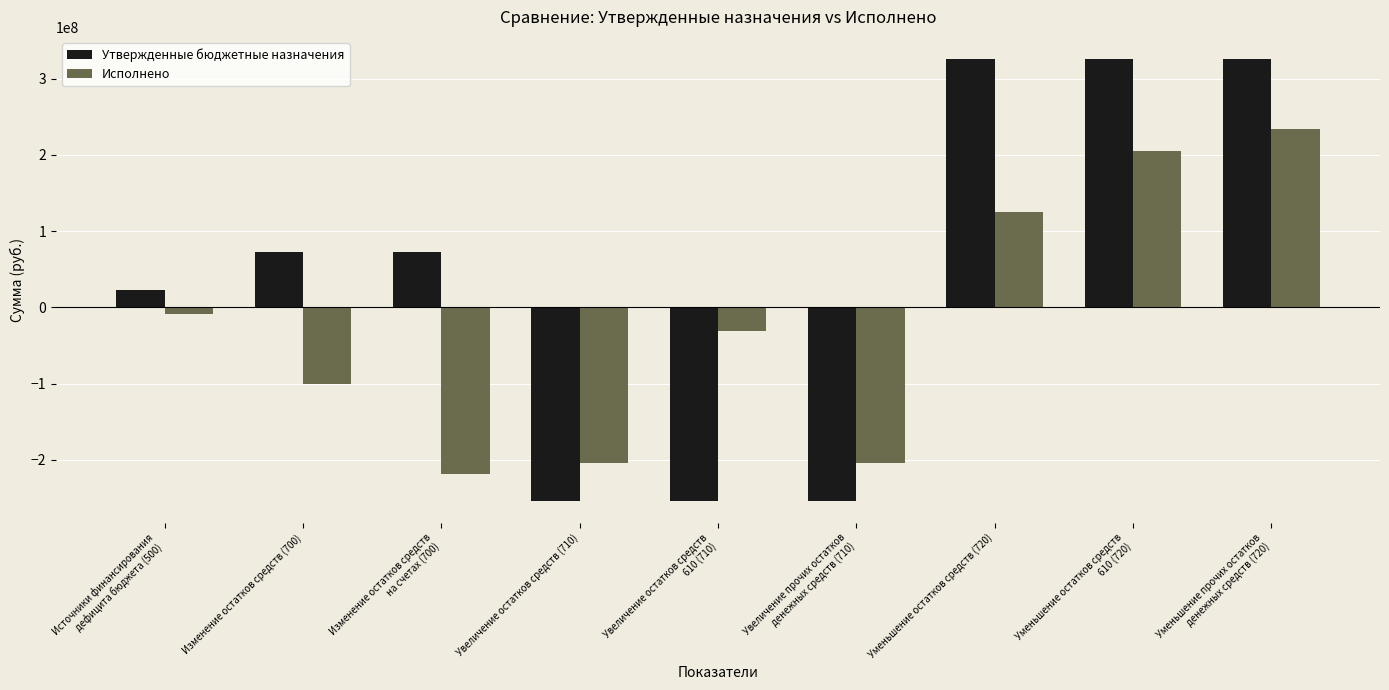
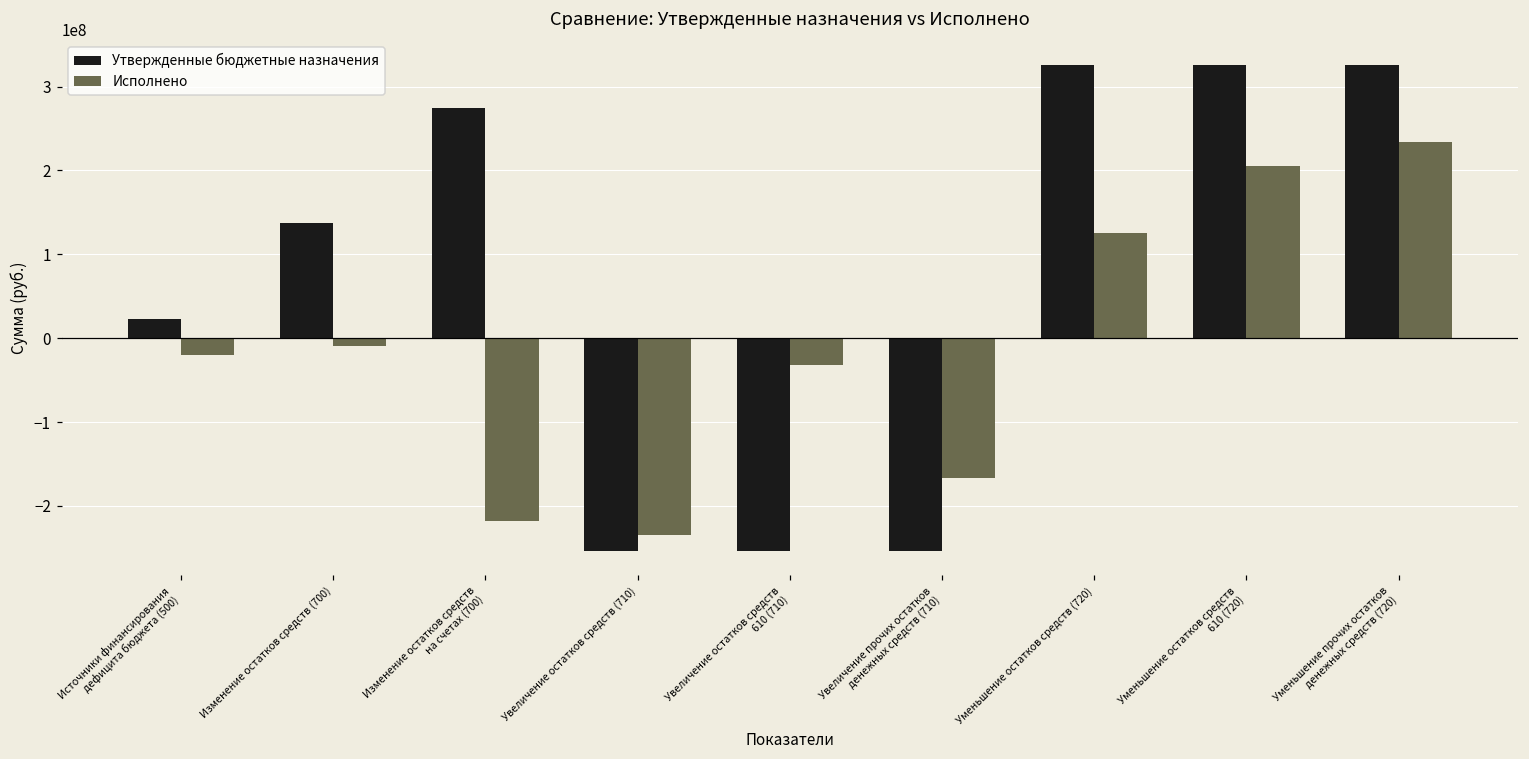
  {
    "Утвержденные бюджетные назначения": {
      "Источники финансирования дефицита бюджета (500)": 20000000,
-     "Изменение остатков средств (700)": 70000000,
-     "Изменение остатков средств на счетах (700)": 70000000,
+     "Изменение остатков средств (700)": 140000000,
+     "Изменение остатков средств на счетах (700)": 270000000,
      "Увеличение остатков средств (710)": -250000000,
      "Увеличение остатков средств 610 (710)": -250000000,
      "Увеличение прочих остатков денежных средств (710)": -250000000,
      "Уменьшение остатков средств (720)": 330000000,
      "Уменьшение остатков средств 610 (720)": 330000000,
      "Уменьшение прочих остатков денежных средств (720)": 330000000
    },
    "Исполнено": {
-     "Источники финансирования дефицита бюджета (500)": -10000000,
-     "Изменение остатков средств (700)": -100000000,
+     "Источники финансирования дефицита бюджета (500)": -20000000,
+     "Изменение остатков средств (700)": -10000000,
      "Изменение остатков средств на счетах (700)": -220000000,
-     "Увеличение остатков средств (710)": -200000000,
+     "Увеличение остатков средств (710)": -230000000,
      "Увеличение остатков средств 610 (710)": -30000000,
-     "Увеличение прочих остатков денежных средств (710)": -200000000,
+     "Увеличение прочих остатков денежных средств (710)": -170000000,
      "Уменьшение остатков средств (720)": 130000000,
      "Уменьшение остатков средств 610 (720)": 210000000,
      "Уменьшение прочих остатков денежных средств (720)": 230000000
    }
  }
